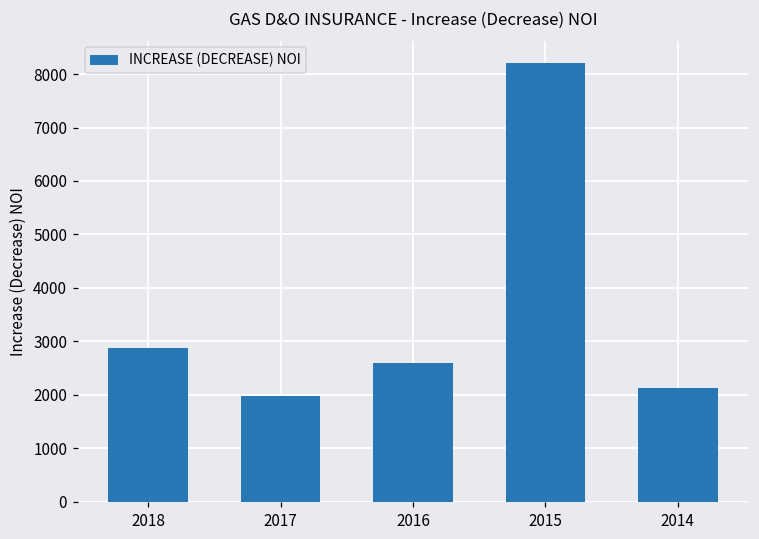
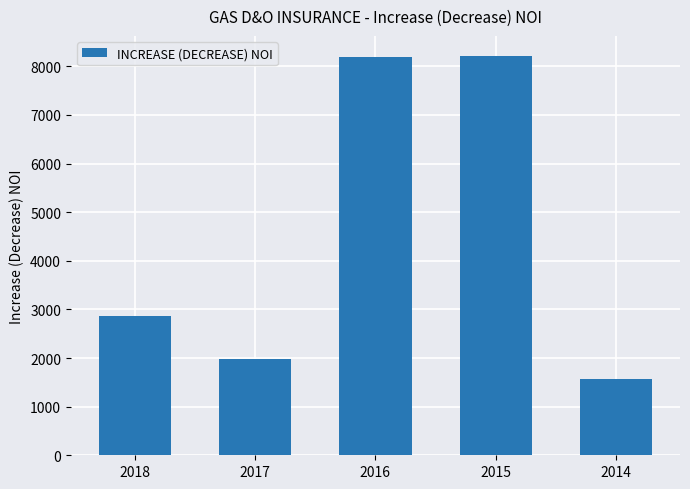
  {
    "2018": 2900,
    "2017": 2000,
-   "2016": 2600,
+   "2016": 8200,
    "2015": 8200,
-   "2014": 2100
+   "2014": 1600
  }
